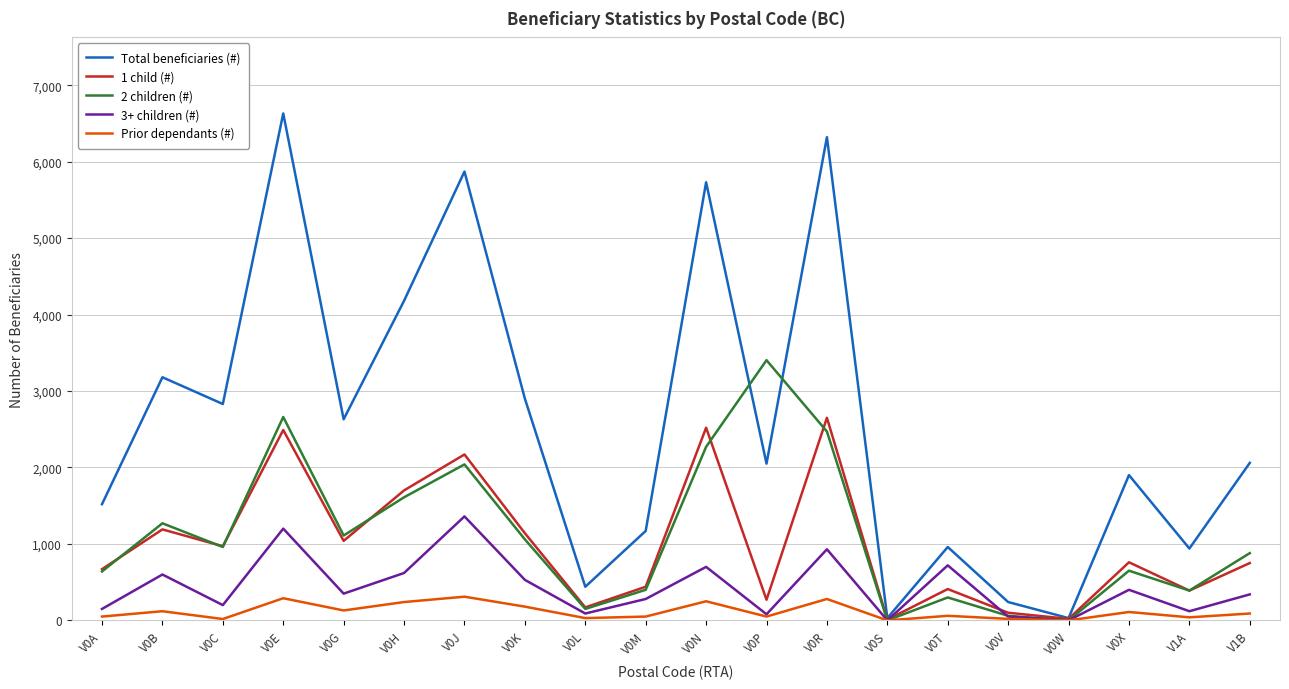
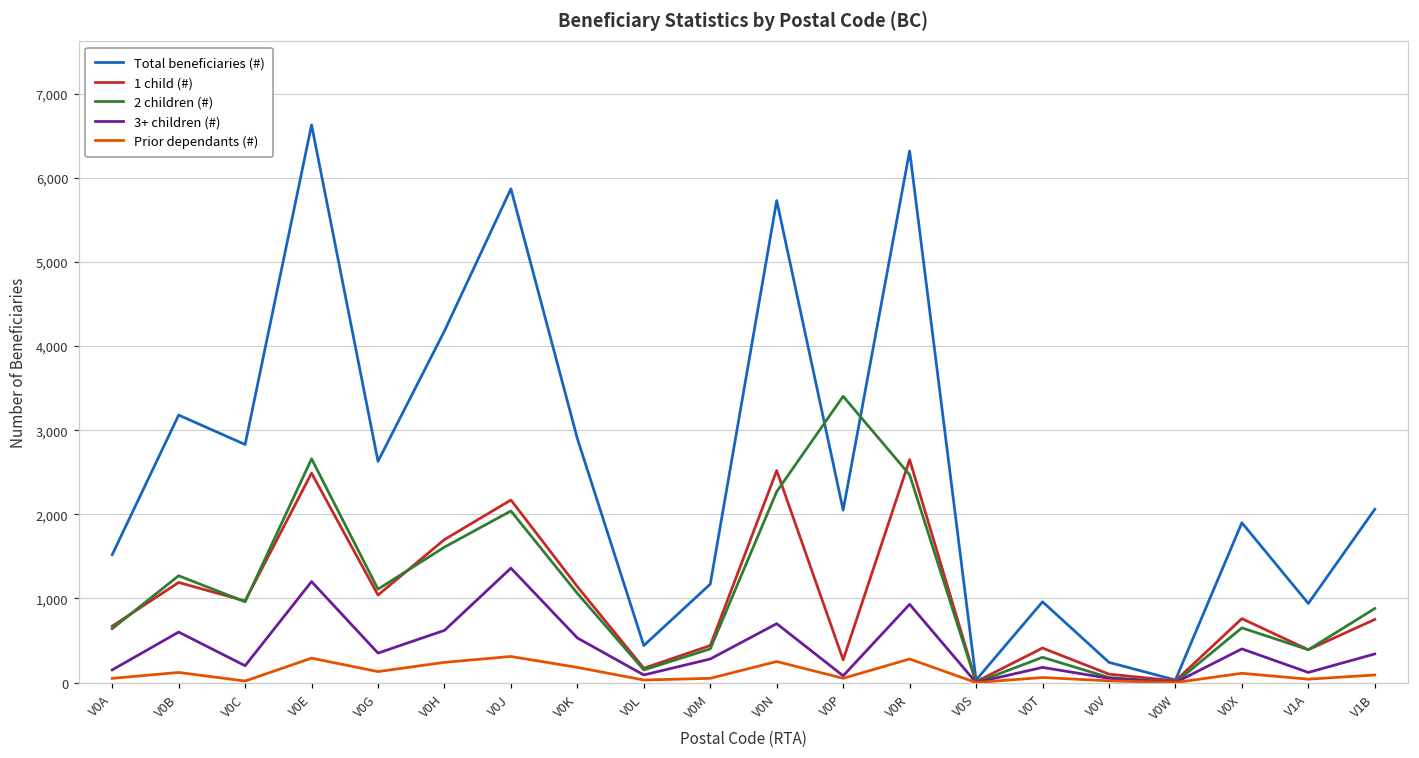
  {
    "Total beneficiaries (#)": {
      "V0A": "1,500",
      "V0B": "3,200",
      "V0C": "2,800",
      "V0E": "6,600",
      "V0G": "2,600",
      "V0H": "4,200",
      "V0J": "5,900",
      "V0K": "2,900",
      "V0L": "400",
      "V0M": "1,200",
      "V0N": "5,700",
      "V0P": "2,100",
      "V0R": "6,300",
      "V0T": "1,000",
      "V0V": "200",
      "V0X": "1,900",
      "V1A": "900",
      "V1B": "2,100"
    },
    "1 child (#)": {
      "V0B": "1,200",
      "V0E": "2,500",
      "V0G": "1,000",
      "V0H": "1,700",
      "V0J": "2,200",
      "V0K": "1,100",
      "V0M": "400",
      "V0N": "2,500",
      "V0P": "300",
      "V0R": "2,700",
      "V0T": "400",
      "V0V": "100",
      "V0X": "800",
      "V1B": "800"
    },
    "2 children (#)": {
      "V0B": "1,300",
      "V0E": "2,700",
      "V0G": "1,100",
      "V0H": "1,600",
      "V0J": "2,000",
      "V0K": "1,100",
      "V0M": "400",
      "V0N": "2,300",
      "V0P": "3,400",
      "V0R": "2,500",
      "V0T": "300",
      "V0X": "700",
      "V1B": "900"
    },
    "3+ children (#)": {
      "V0A": "200",
      "V0B": "600",
      "V0C": "200",
      "V0E": "1,200",
      "V0G": "400",
      "V0H": "600",
      "V0J": "1,400",
      "V0K": "500",
      "V0L": "100",
      "V0M": "300",
      "V0N": "700",
      "V0R": "900",
-     "V0T": "700",
+     "V0T": "200",
      "V0X": "400",
      "V1A": "100",
      "V1B": "300"
    },
    "Prior dependants (#)": {
      "V0A": "100",
      "V0B": "100",
      "V0C": "0",
      "V0E": "300",
      "V0G": "100",
      "V0H": "200",
      "V0J": "300",
      "V0K": "200",
      "V0L": "0",
      "V0M": "100",
      "V0N": "300",
      "V0R": "300",
      "V0T": "100",
      "V0X": "100",
      "V1A": "0",
      "V1B": "100"
    }
  }
